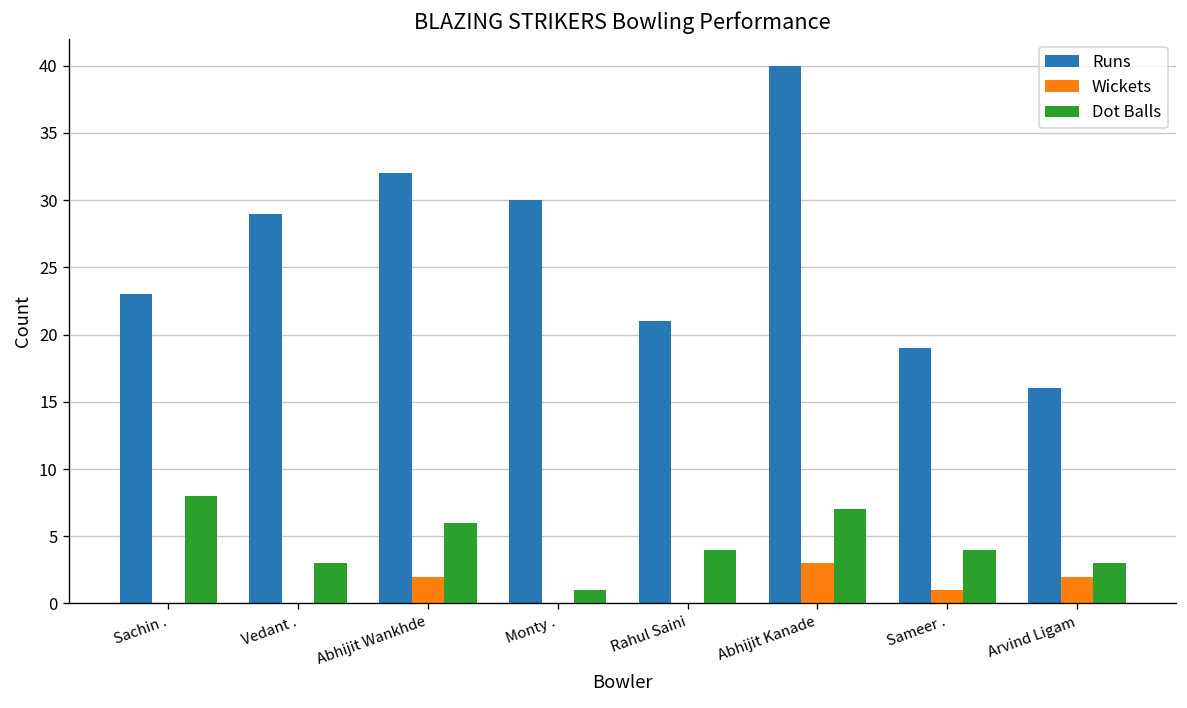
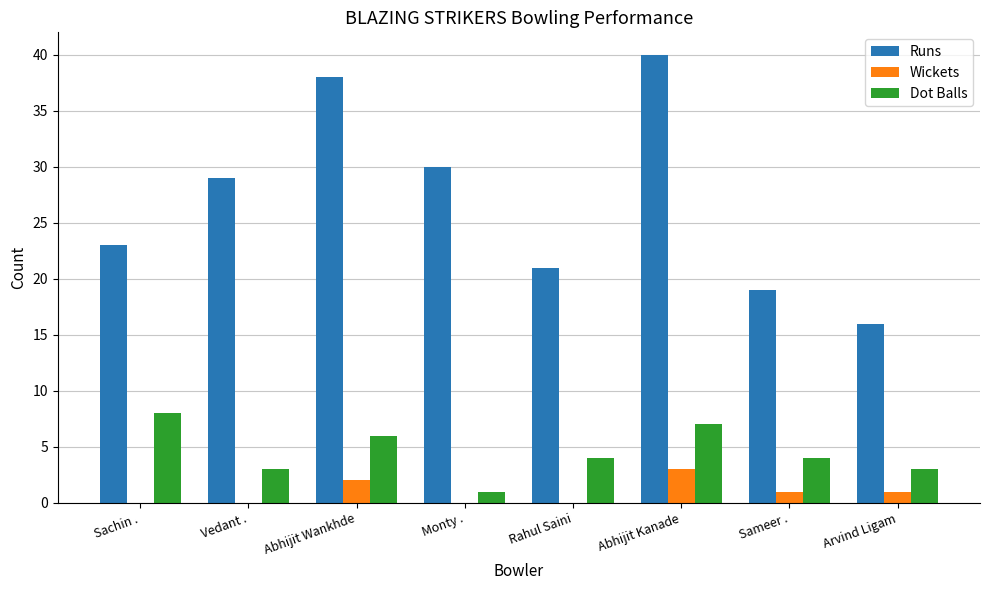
  {
    "Runs": {
      "Sachin .": 23,
      "Vedant .": 29,
-     "Abhijit Wankhde": 32,
+     "Abhijit Wankhde": 38,
      "Monty .": 30,
      "Rahul Saini": 21,
      "Abhijit Kanade": 40,
      "Sameer .": 19,
      "Arvind Ligam": 16
    },
    "Wickets": {
      "Sachin .": 0,
      "Vedant .": 0,
      "Abhijit Wankhde": 2,
      "Monty .": 0,
      "Rahul Saini": 0,
      "Abhijit Kanade": 3,
      "Sameer .": 1,
-     "Arvind Ligam": 2
+     "Arvind Ligam": 1
    },
    "Dot Balls": {
      "Sachin .": 8,
      "Vedant .": 3,
      "Abhijit Wankhde": 6,
      "Monty .": 1,
      "Rahul Saini": 4,
      "Abhijit Kanade": 7,
      "Sameer .": 4,
      "Arvind Ligam": 3
    }
  }
